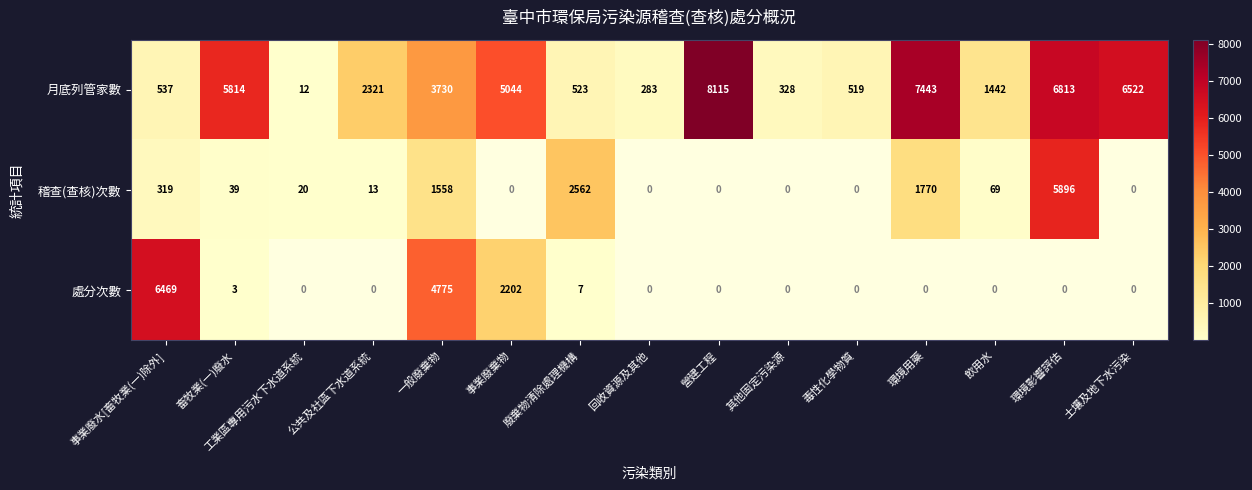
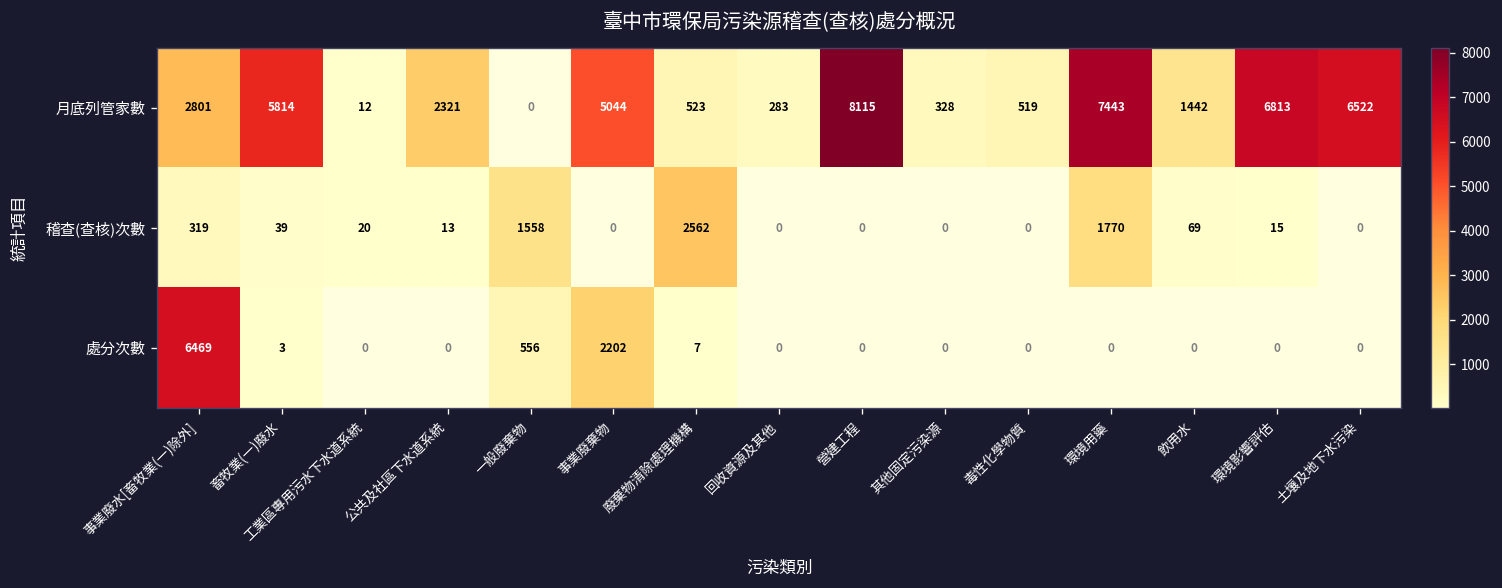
  {
    "月底列管家數": {
-     "事業廢水[畜牧業(一)除外]": 537,
+     "事業廢水[畜牧業(一)除外]": 2801,
      "畜牧業(一)廢水": 5814,
      "工業區專用污水下水道系統": 12,
      "公共及社區下水道系統": 2321,
-     "一般廢棄物": 3730,
+     "一般廢棄物": 0,
      "事業廢棄物": 5044,
      "廢棄物清除處理機構": 523,
      "回收資源及其他": 283,
      "營建工程": 8115,
      "其他固定污染源": 328,
      "毒性化學物質": 519,
      "環境用藥": 7443,
      "飲用水": 1442,
      "環境影響評估": 6813,
      "土壤及地下水污染": 6522
    },
    "稽查(查核)次數": {
      "事業廢水[畜牧業(一)除外]": 319,
      "畜牧業(一)廢水": 39,
      "工業區專用污水下水道系統": 20,
      "公共及社區下水道系統": 13,
      "一般廢棄物": 1558,
      "事業廢棄物": 0,
      "廢棄物清除處理機構": 2562,
      "回收資源及其他": 0,
      "營建工程": 0,
      "其他固定污染源": 0,
      "毒性化學物質": 0,
      "環境用藥": 1770,
      "飲用水": 69,
-     "環境影響評估": 5896,
+     "環境影響評估": 15,
      "土壤及地下水污染": 0
    },
    "處分次數": {
      "事業廢水[畜牧業(一)除外]": 6469,
      "畜牧業(一)廢水": 3,
      "工業區專用污水下水道系統": 0,
      "公共及社區下水道系統": 0,
-     "一般廢棄物": 4775,
+     "一般廢棄物": 556,
      "事業廢棄物": 2202,
      "廢棄物清除處理機構": 7,
      "回收資源及其他": 0,
      "營建工程": 0,
      "其他固定污染源": 0,
      "毒性化學物質": 0,
      "環境用藥": 0,
      "飲用水": 0,
      "環境影響評估": 0,
      "土壤及地下水污染": 0
    }
  }
